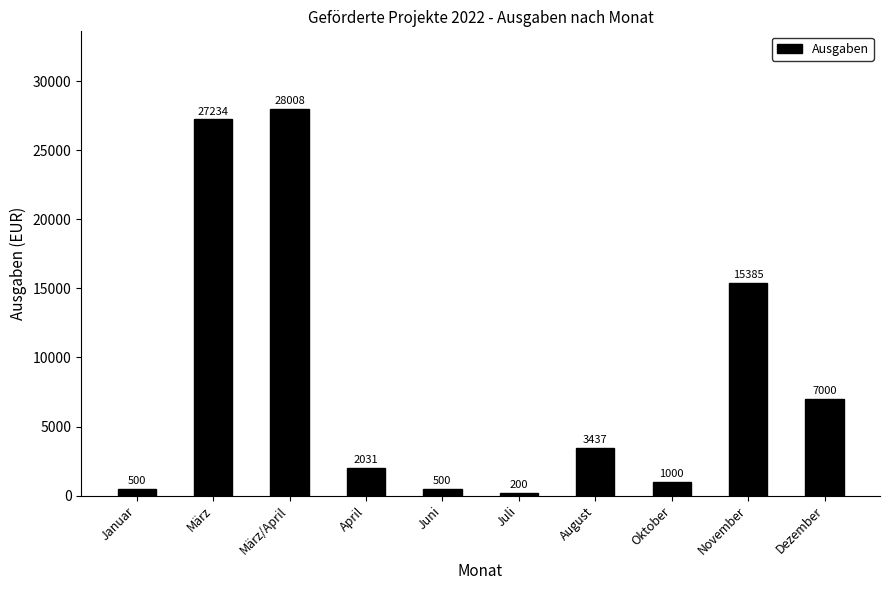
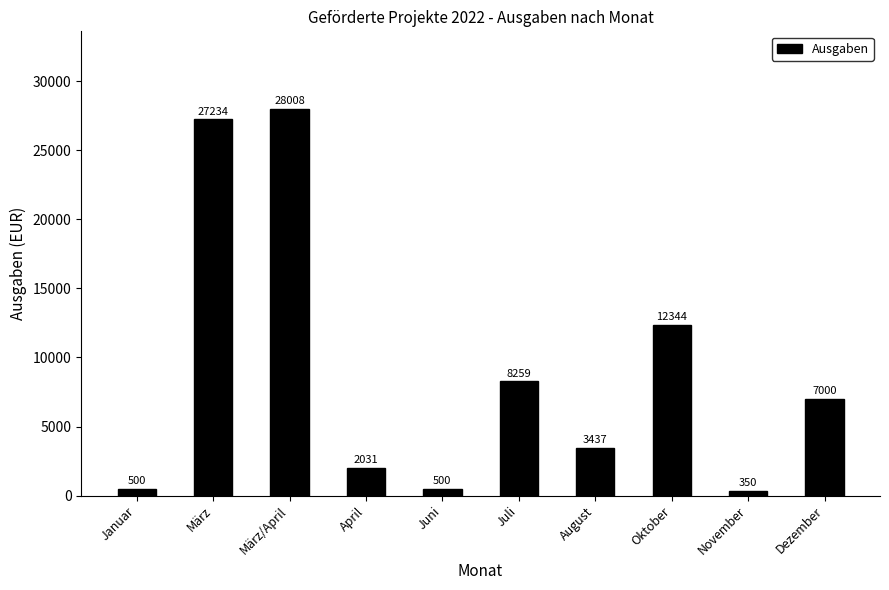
  {
    "Januar": 500,
    "März": 27234,
    "März/April": 28008,
    "April": 2031,
    "Juni": 500,
-   "Juli": 200,
+   "Juli": 8259,
    "August": 3437,
-   "Oktober": 1000,
-   "November": 15385,
+   "Oktober": 12344,
+   "November": 350,
    "Dezember": 7000
  }
